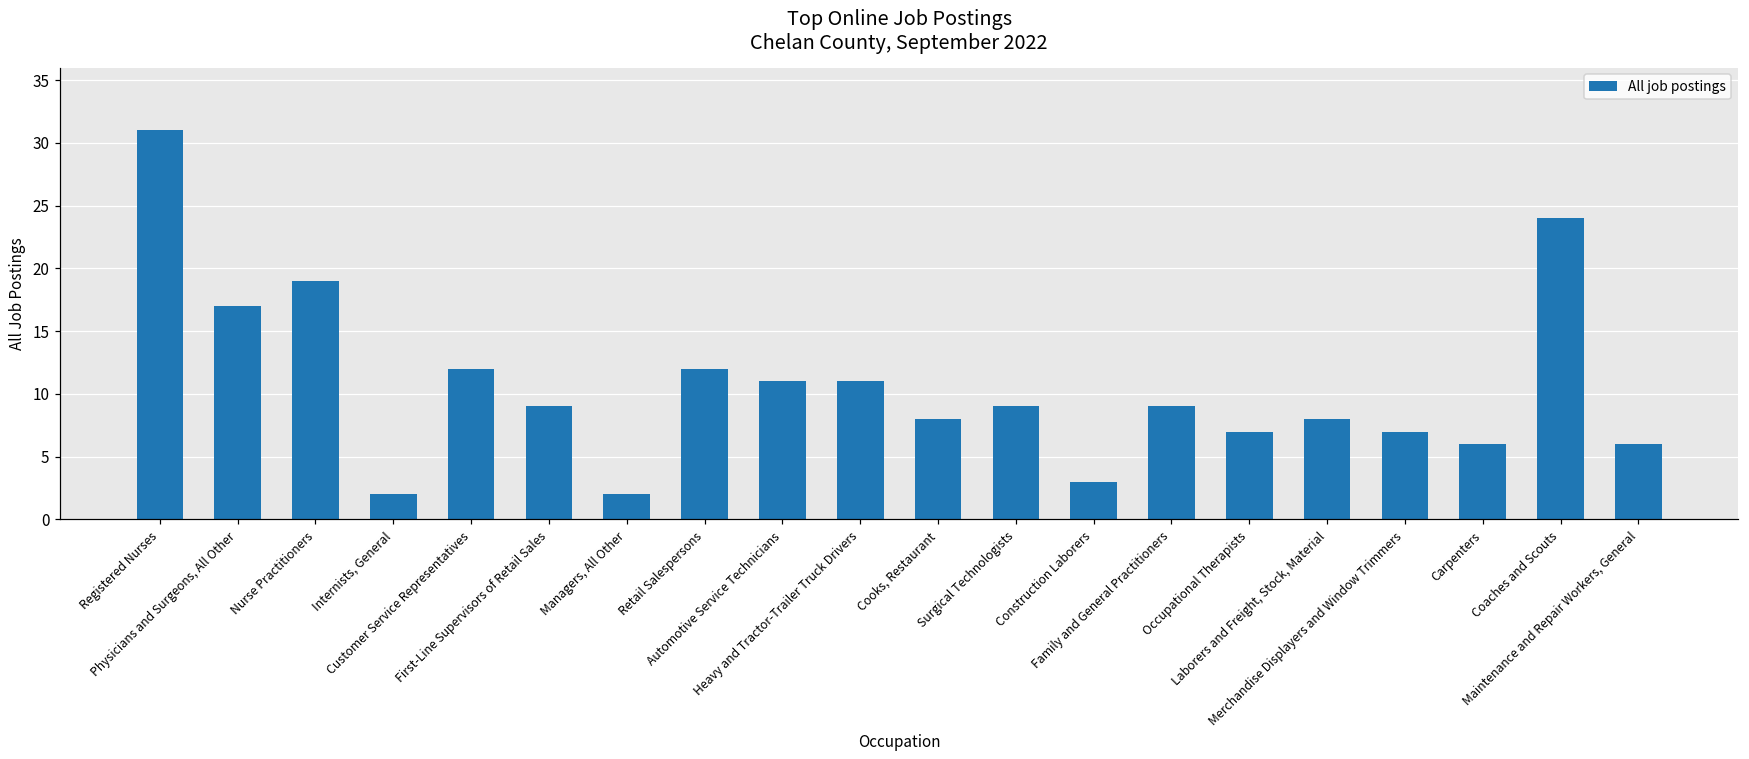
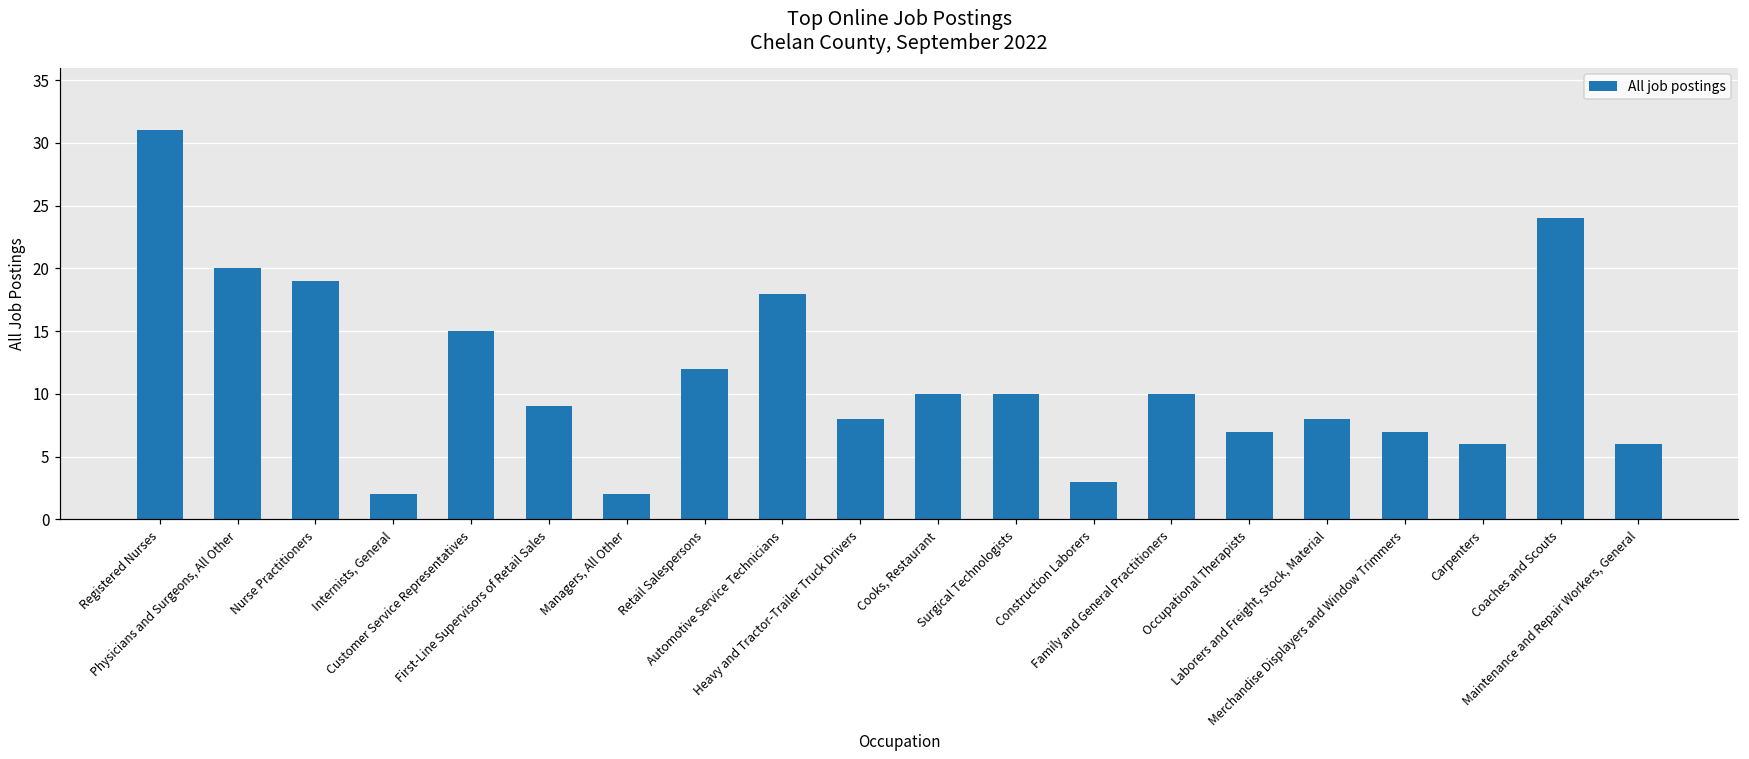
  {
    "Registered Nurses": 31,
-   "Physicians and Surgeons, All Other": 17,
+   "Physicians and Surgeons, All Other": 20,
    "Nurse Practitioners": 19,
    "Internists, General": 2,
-   "Customer Service Representatives": 12,
+   "Customer Service Representatives": 15,
    "First-Line Supervisors of Retail Sales": 9,
    "Managers, All Other": 2,
    "Retail Salespersons": 12,
-   "Automotive Service Technicians": 11,
-   "Heavy and Tractor-Trailer Truck Drivers": 11,
-   "Cooks, Restaurant": 8,
-   "Surgical Technologists": 9,
+   "Automotive Service Technicians": 18,
+   "Heavy and Tractor-Trailer Truck Drivers": 8,
+   "Cooks, Restaurant": 10,
+   "Surgical Technologists": 10,
    "Construction Laborers": 3,
-   "Family and General Practitioners": 9,
+   "Family and General Practitioners": 10,
    "Occupational Therapists": 7,
    "Laborers and Freight, Stock, Material": 8,
    "Merchandise Displayers and Window Trimmers": 7,
    "Carpenters": 6,
    "Coaches and Scouts": 24,
    "Maintenance and Repair Workers, General": 6
  }
